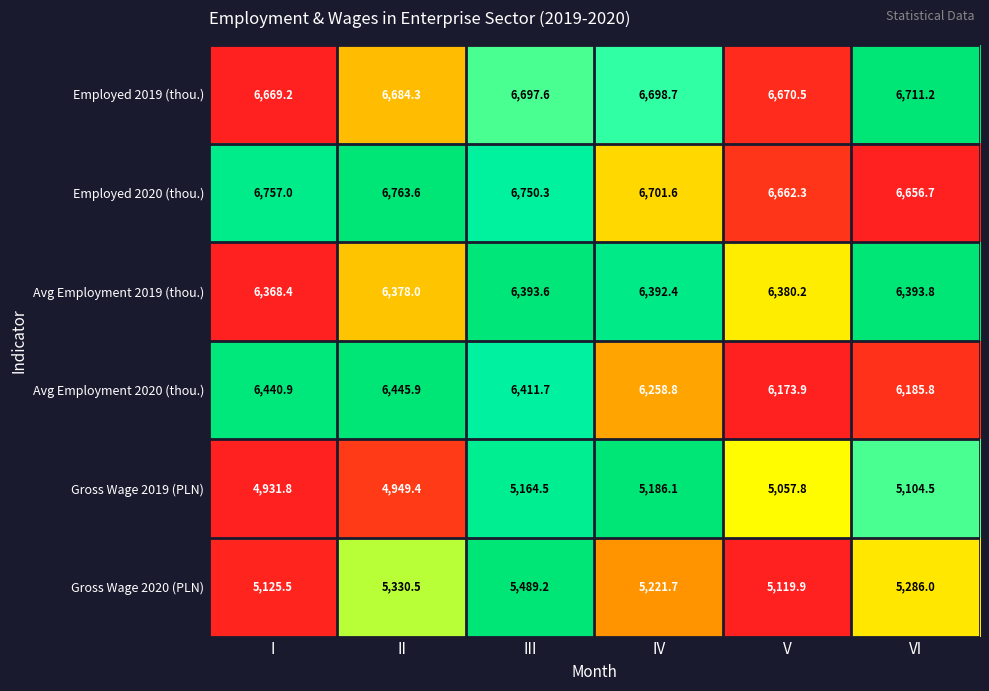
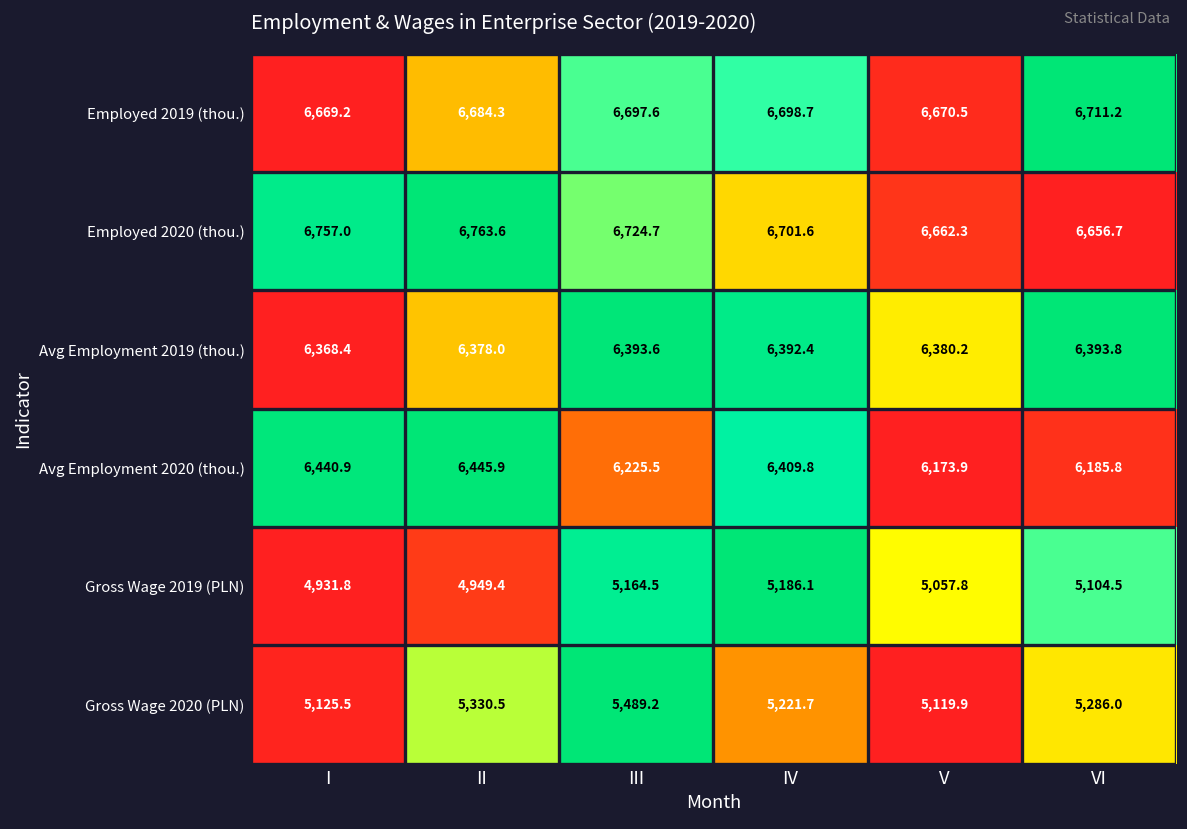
  {
    "Employed 2019 (thou.)": {
      "I": "6,669.2",
      "II": "6,684.3",
      "III": "6,697.6",
      "IV": "6,698.7",
      "V": "6,670.5",
      "VI": "6,711.2"
    },
    "Employed 2020 (thou.)": {
      "I": "6,757.0",
      "II": "6,763.6",
-     "III": "6,750.3",
+     "III": "6,724.7",
      "IV": "6,701.6",
      "V": "6,662.3",
      "VI": "6,656.7"
    },
    "Avg Employment 2019 (thou.)": {
      "I": "6,368.4",
      "II": "6,378.0",
      "III": "6,393.6",
      "IV": "6,392.4",
      "V": "6,380.2",
      "VI": "6,393.8"
    },
    "Avg Employment 2020 (thou.)": {
      "I": "6,440.9",
      "II": "6,445.9",
-     "III": "6,411.7",
-     "IV": "6,258.8",
+     "III": "6,225.5",
+     "IV": "6,409.8",
      "V": "6,173.9",
      "VI": "6,185.8"
    },
    "Gross Wage 2019 (PLN)": {
      "I": "4,931.8",
      "II": "4,949.4",
      "III": "5,164.5",
      "IV": "5,186.1",
      "V": "5,057.8",
      "VI": "5,104.5"
    },
    "Gross Wage 2020 (PLN)": {
      "I": "5,125.5",
      "II": "5,330.5",
      "III": "5,489.2",
      "IV": "5,221.7",
      "V": "5,119.9",
      "VI": "5,286.0"
    }
  }
